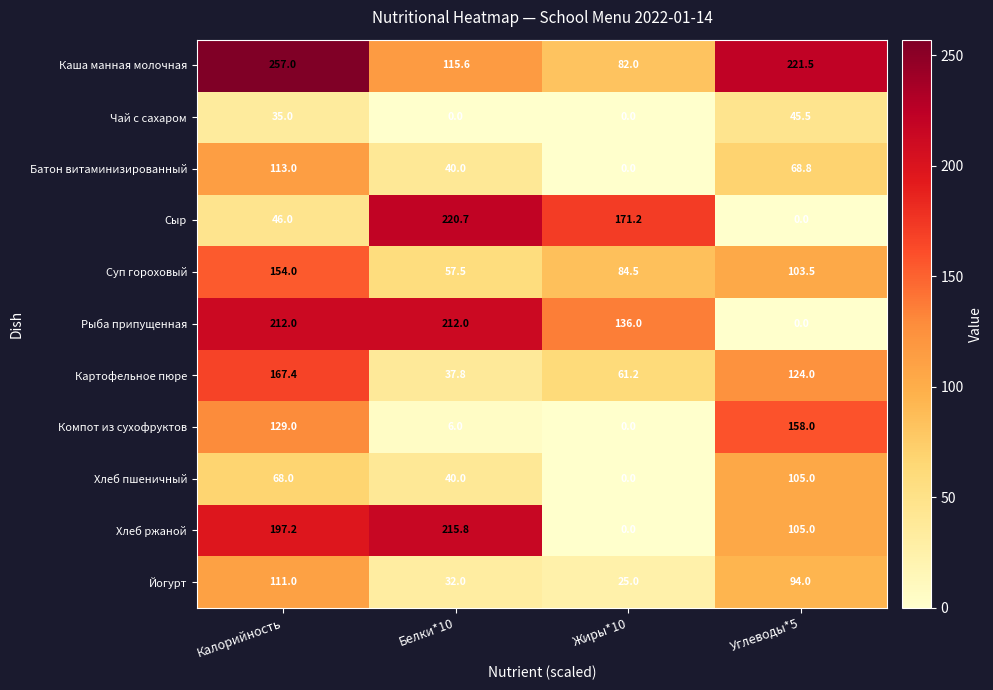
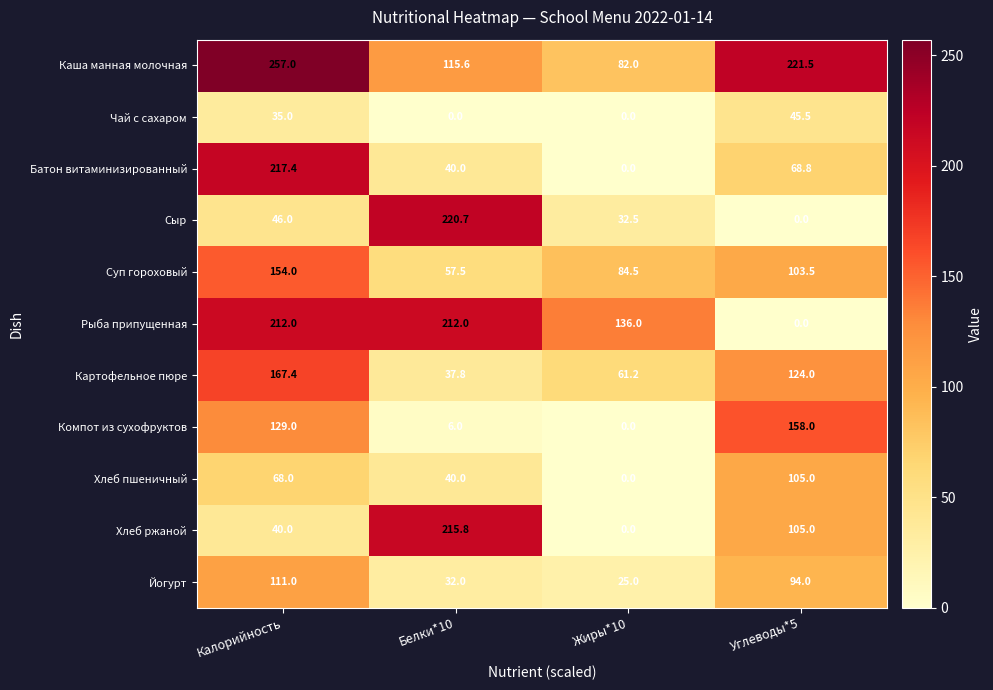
  {
    "Каша манная молочная": {
      "Калорийность": 257.0,
      "Белки*10": 115.6,
      "Жиры*10": 82.0,
      "Углеводы*5": 221.5
    },
    "Чай с сахаром": {
      "Калорийность": 35.0,
      "Белки*10": 0.0,
      "Жиры*10": 0.0,
      "Углеводы*5": 45.5
    },
    "Батон витаминизированный": {
-     "Калорийность": 113.0,
+     "Калорийность": 217.4,
      "Белки*10": 40.0,
      "Жиры*10": 0.0,
      "Углеводы*5": 68.8
    },
    "Сыр": {
      "Калорийность": 46.0,
      "Белки*10": 220.7,
-     "Жиры*10": 171.2,
+     "Жиры*10": 32.5,
      "Углеводы*5": 0.0
    },
    "Суп гороховый": {
      "Калорийность": 154.0,
      "Белки*10": 57.5,
      "Жиры*10": 84.5,
      "Углеводы*5": 103.5
    },
    "Рыба припущенная": {
      "Калорийность": 212.0,
      "Белки*10": 212.0,
      "Жиры*10": 136.0,
      "Углеводы*5": 0.0
    },
    "Картофельное пюре": {
      "Калорийность": 167.4,
      "Белки*10": 37.8,
      "Жиры*10": 61.2,
      "Углеводы*5": 124.0
    },
    "Компот из сухофруктов": {
      "Калорийность": 129.0,
      "Белки*10": 6.0,
      "Жиры*10": 0.0,
      "Углеводы*5": 158.0
    },
    "Хлеб пшеничный": {
      "Калорийность": 68.0,
      "Белки*10": 40.0,
      "Жиры*10": 0.0,
      "Углеводы*5": 105.0
    },
    "Хлеб ржаной": {
-     "Калорийность": 197.2,
+     "Калорийность": 40.0,
      "Белки*10": 215.8,
      "Жиры*10": 0.0,
      "Углеводы*5": 105.0
    },
    "Йогурт": {
      "Калорийность": 111.0,
      "Белки*10": 32.0,
      "Жиры*10": 25.0,
      "Углеводы*5": 94.0
    }
  }
